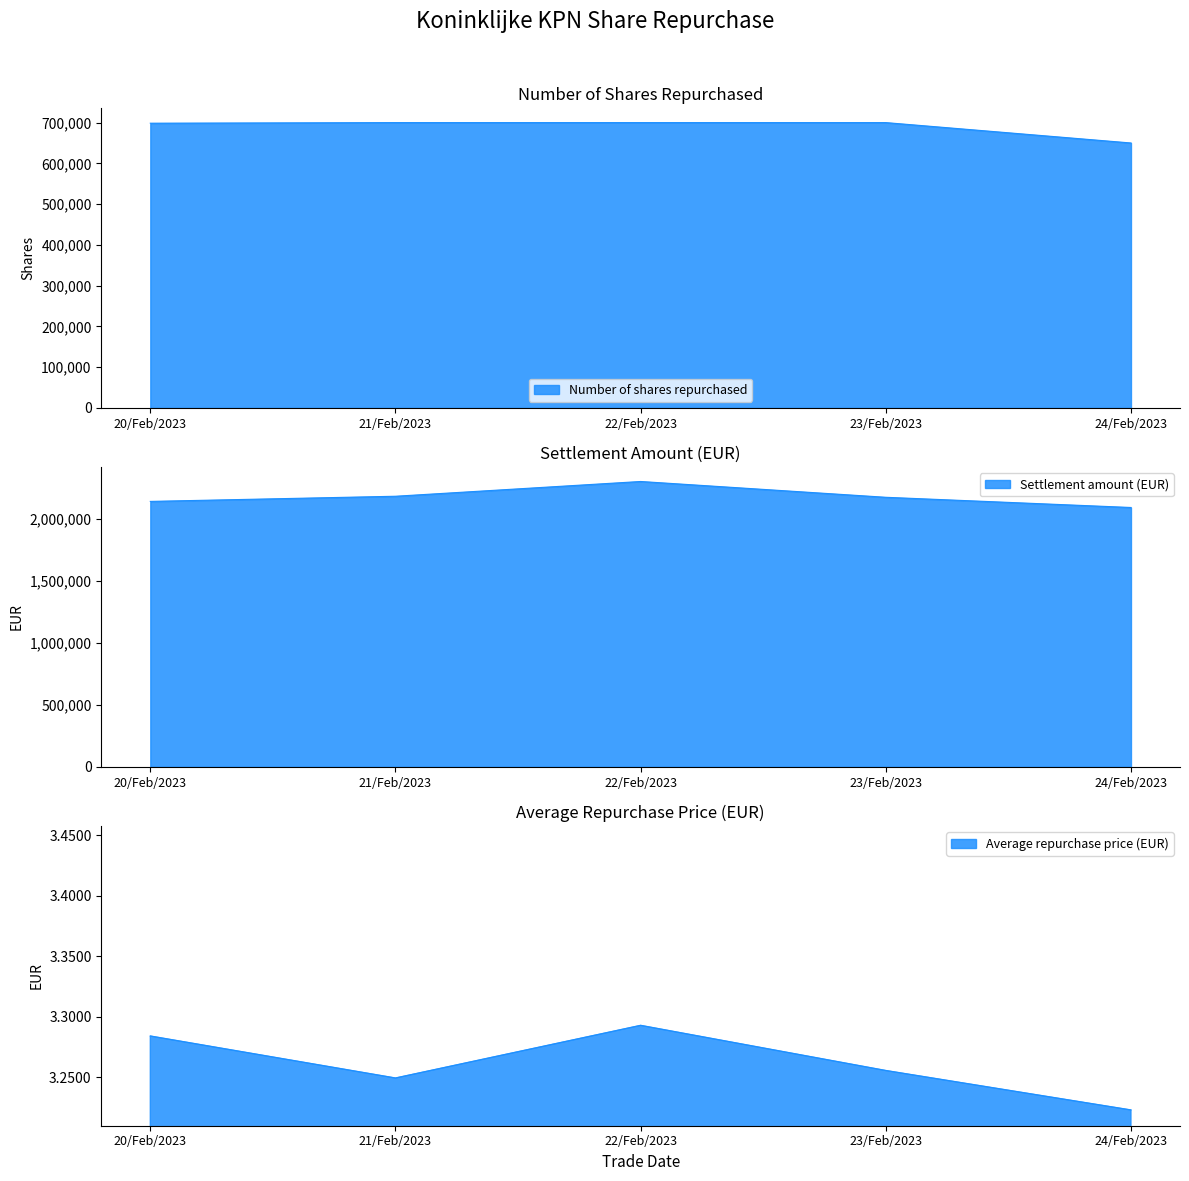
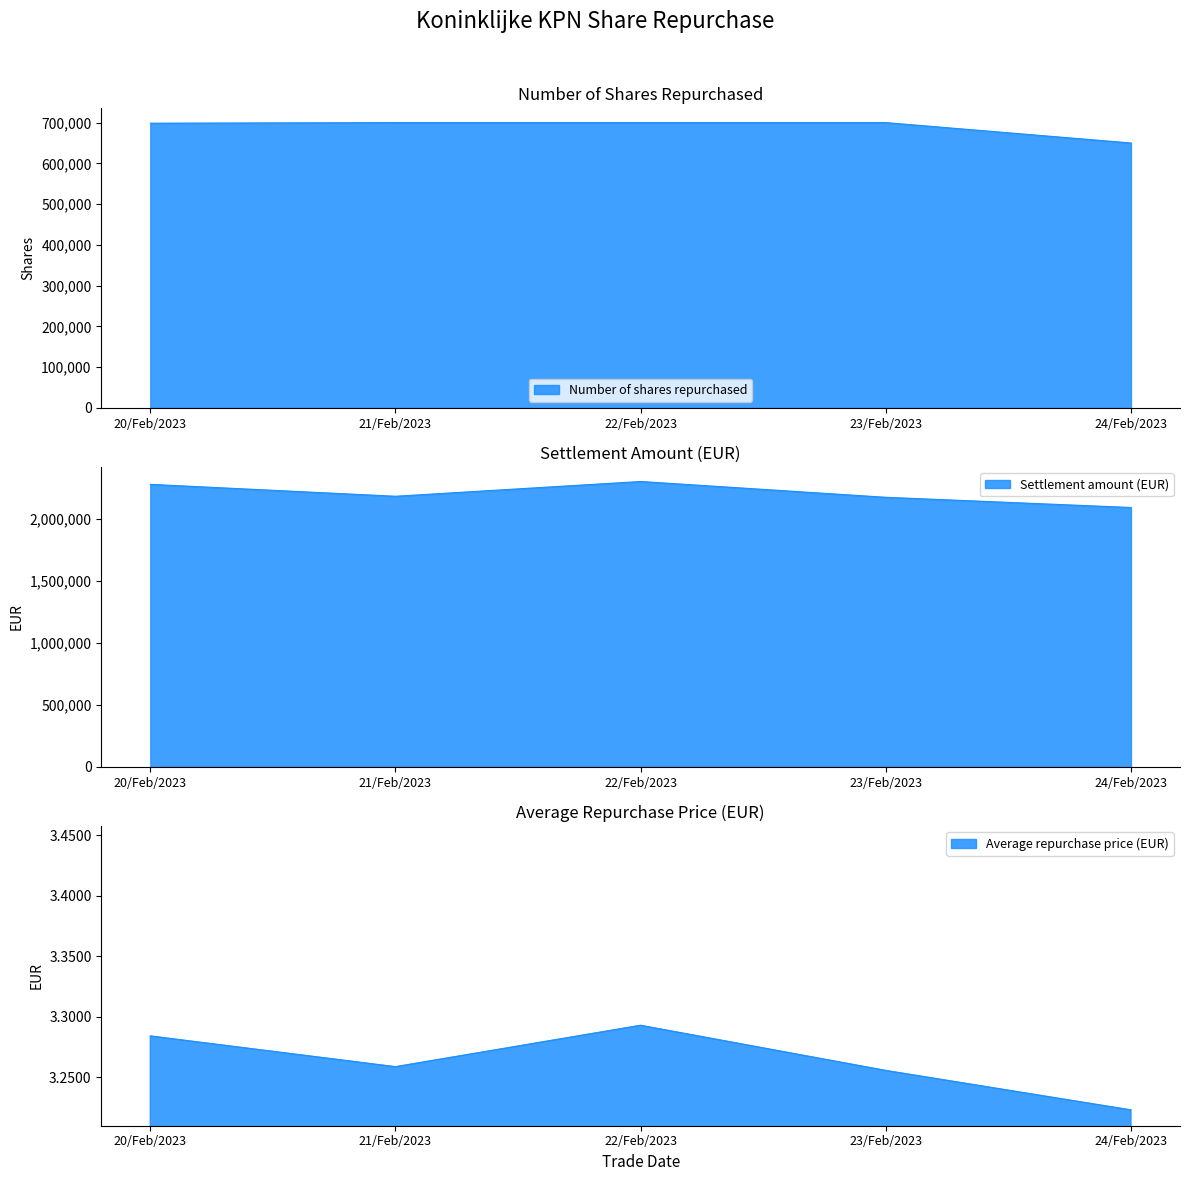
  {
    "Number of Shares Repurchased": {
      "20/Feb/2023": "700,000",
      "21/Feb/2023": "700,000",
      "22/Feb/2023": "700,000",
      "23/Feb/2023": "700,000",
      "24/Feb/2023": "650,000"
    },
    "Settlement Amount (EUR)": {
-     "20/Feb/2023": "2,140,000",
+     "20/Feb/2023": "2,280,000",
      "21/Feb/2023": "2,190,000",
      "22/Feb/2023": "2,300,000",
      "23/Feb/2023": "2,180,000",
      "24/Feb/2023": "2,090,000"
    },
    "Average Repurchase Price (EUR)": {
      "20/Feb/2023": "3.284",
-     "21/Feb/2023": "3.249",
+     "21/Feb/2023": "3.259",
      "22/Feb/2023": "3.293",
      "23/Feb/2023": "3.256",
      "24/Feb/2023": "3.223"
    }
  }
